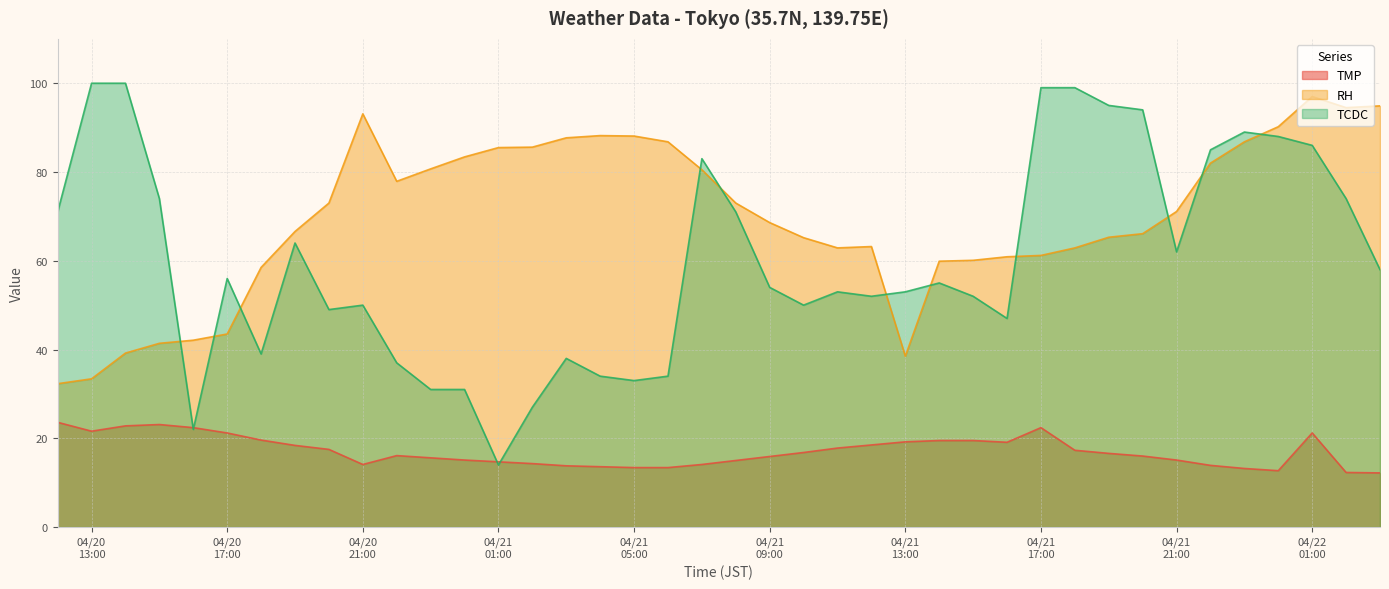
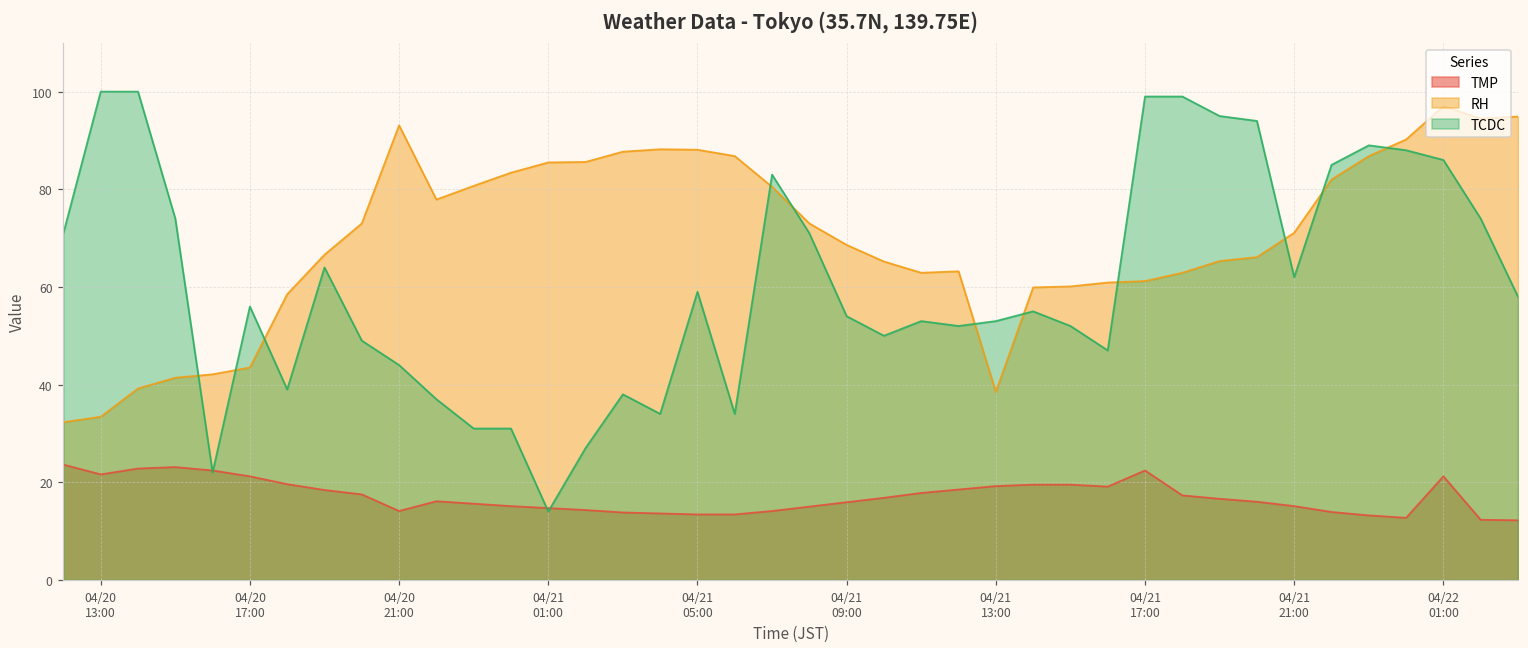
  {
    "TMP": {
      "04/20 13:00": 22,
      "04/20 17:00": 21,
      "04/20 21:00": 14,
      "04/21 01:00": 15,
      "04/21 05:00": 13,
      "04/21 09:00": 16,
      "04/21 13:00": 19,
      "04/21 17:00": 22,
      "04/21 21:00": 15,
      "04/22 01:00": 21
    },
    "RH": {
      "04/20 13:00": 33,
      "04/20 17:00": 44,
      "04/20 21:00": 93,
      "04/21 01:00": 86,
      "04/21 05:00": 88,
      "04/21 09:00": 69,
      "04/21 13:00": 39,
      "04/21 17:00": 61,
      "04/21 21:00": 71
    },
    "TCDC": {
      "04/20 13:00": 100,
      "04/20 17:00": 56,
-     "04/20 21:00": 50,
+     "04/20 21:00": 44,
      "04/21 01:00": 14,
-     "04/21 05:00": 33,
+     "04/21 05:00": 59,
      "04/21 09:00": 54,
      "04/21 13:00": 53,
      "04/21 17:00": 99,
      "04/21 21:00": 62,
      "04/22 01:00": 86
    }
  }
